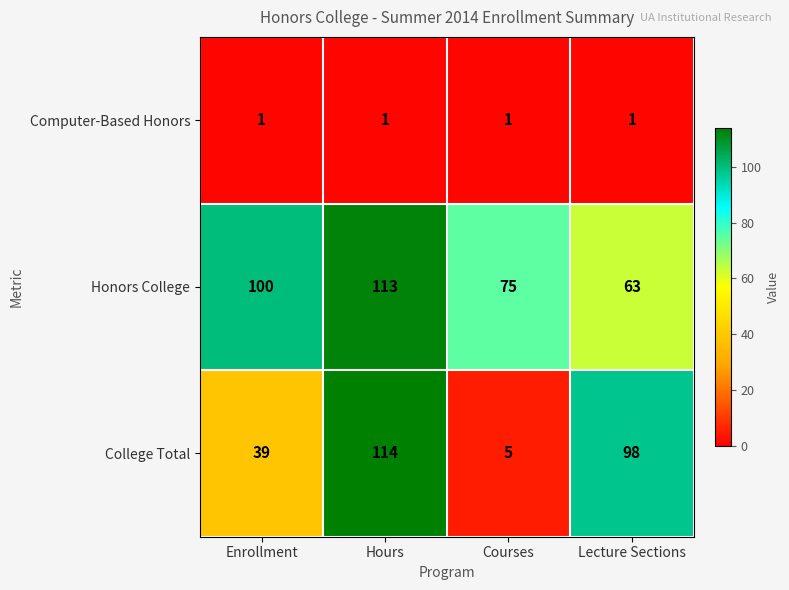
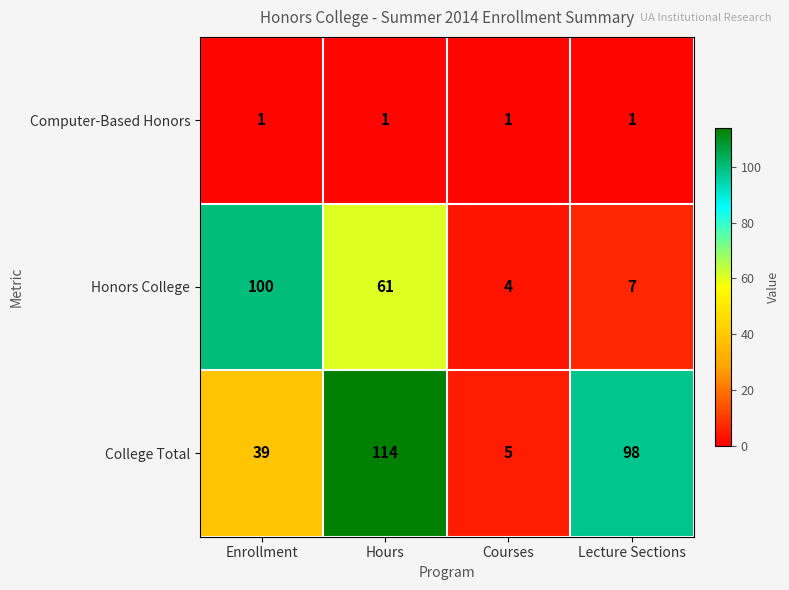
  {
    "Computer-Based Honors": {
      "Enrollment": 1,
      "Hours": 1,
      "Courses": 1,
      "Lecture Sections": 1
    },
    "Honors College": {
      "Enrollment": 100,
-     "Hours": 113,
-     "Courses": 75,
-     "Lecture Sections": 63
+     "Hours": 61,
+     "Courses": 4,
+     "Lecture Sections": 7
    },
    "College Total": {
      "Enrollment": 39,
      "Hours": 114,
      "Courses": 5,
      "Lecture Sections": 98
    }
  }
